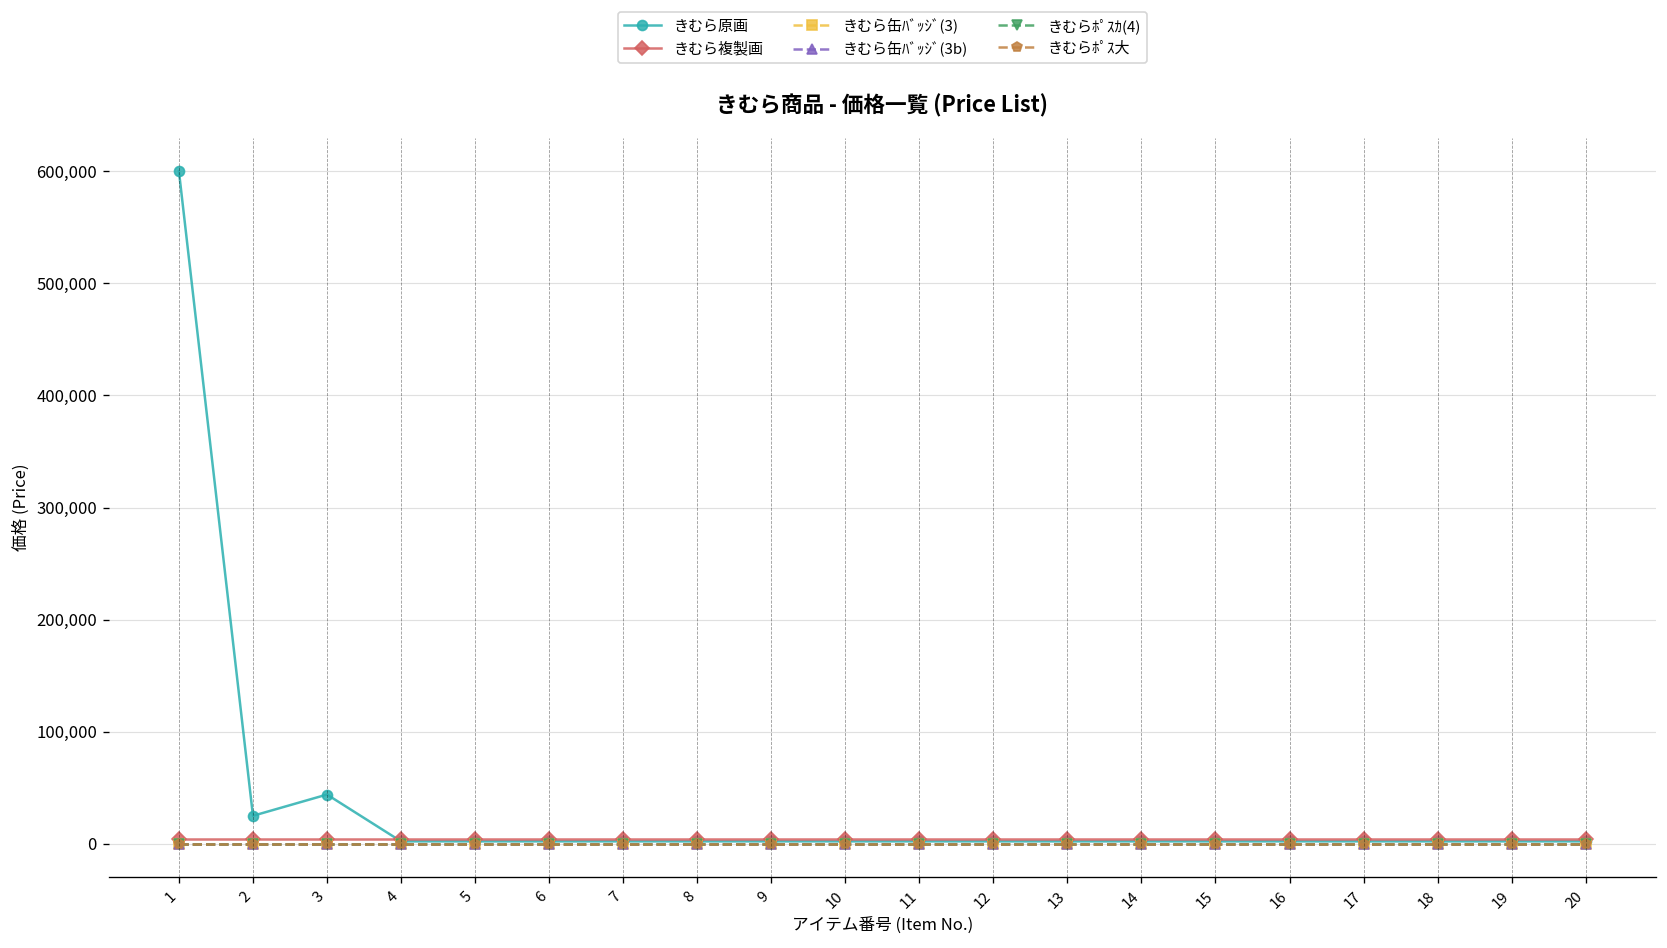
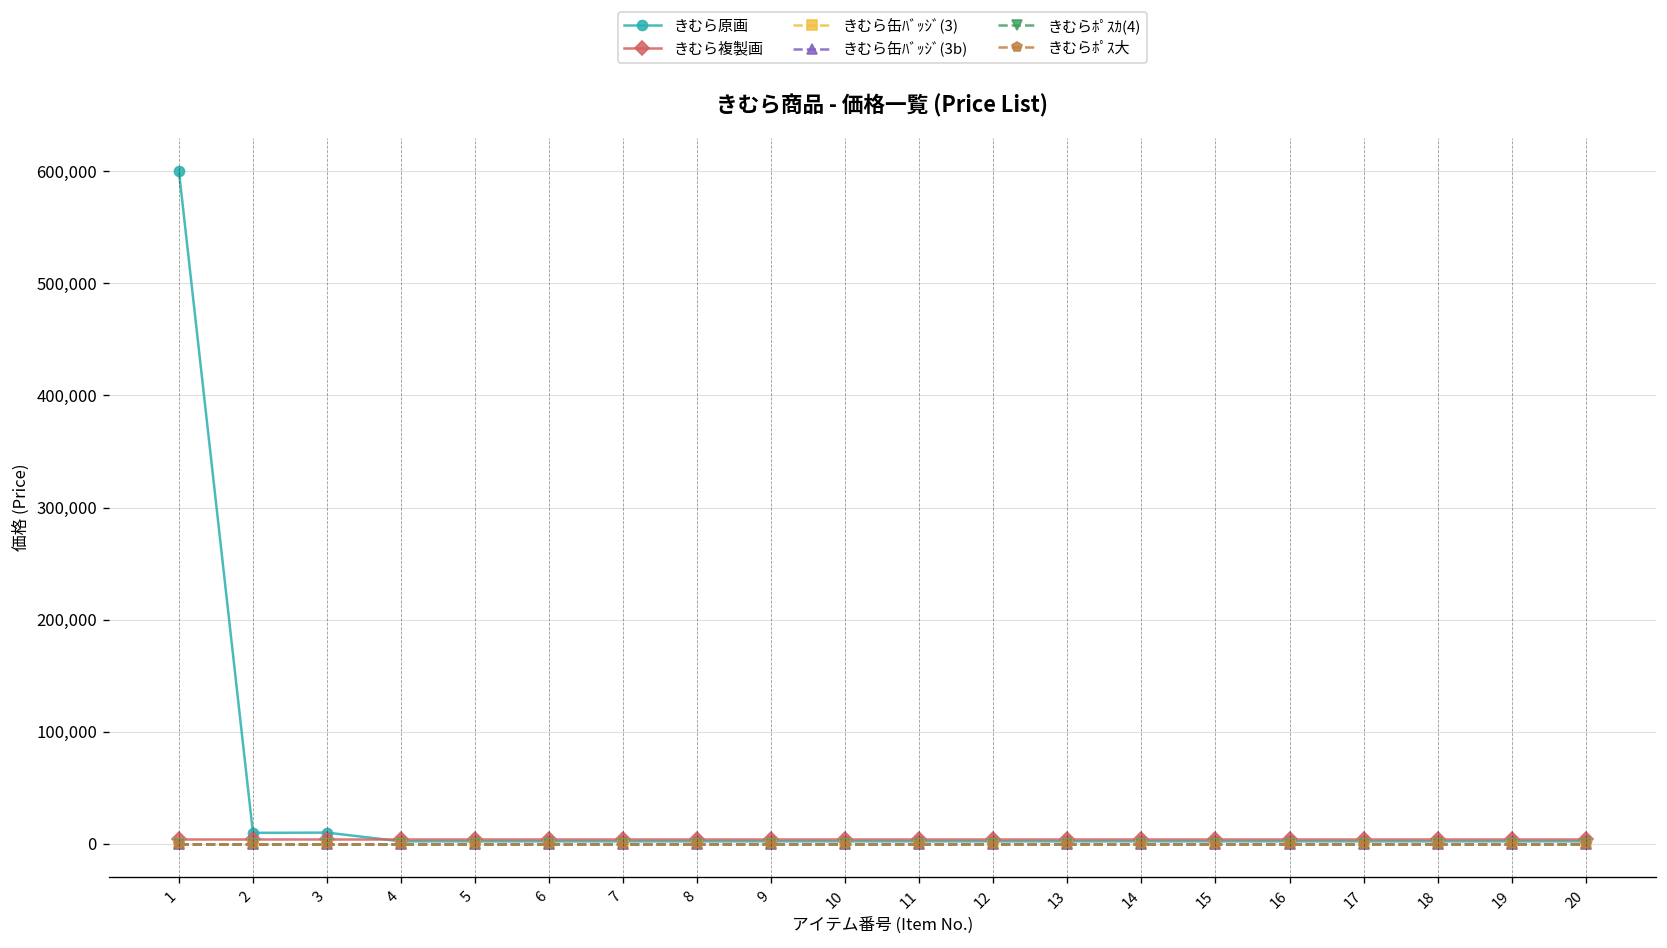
  {
    "きむら原画": {
      "1": "600,000",
-     "2": "30,000",
-     "3": "40,000"
+     "2": "10,000",
+     "3": "10,000"
    }
  }
